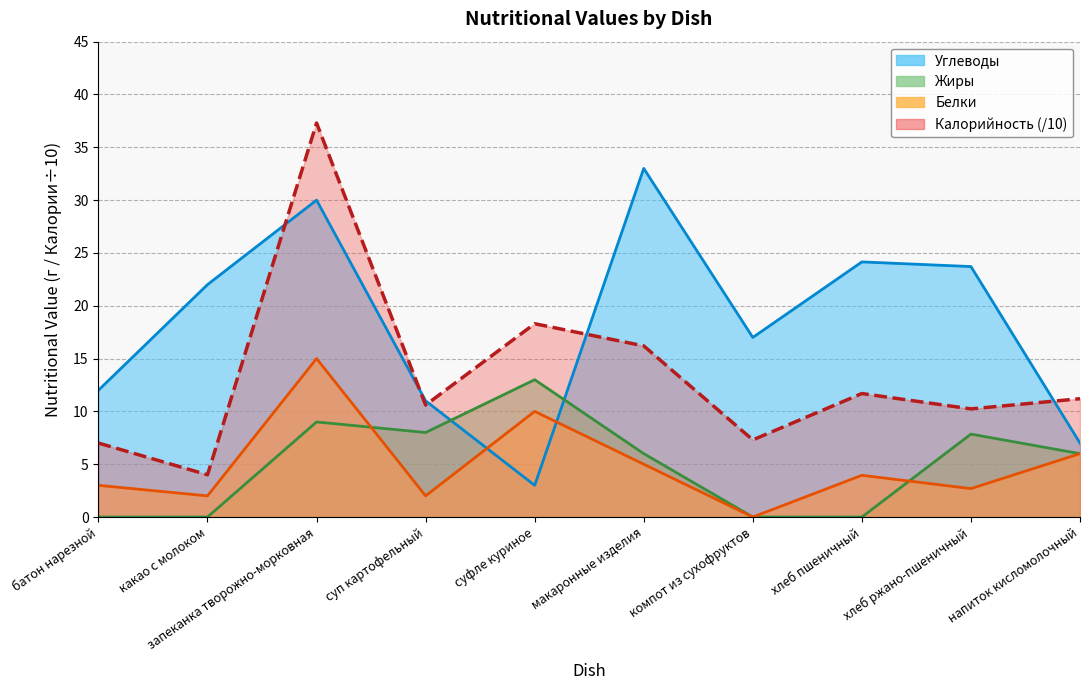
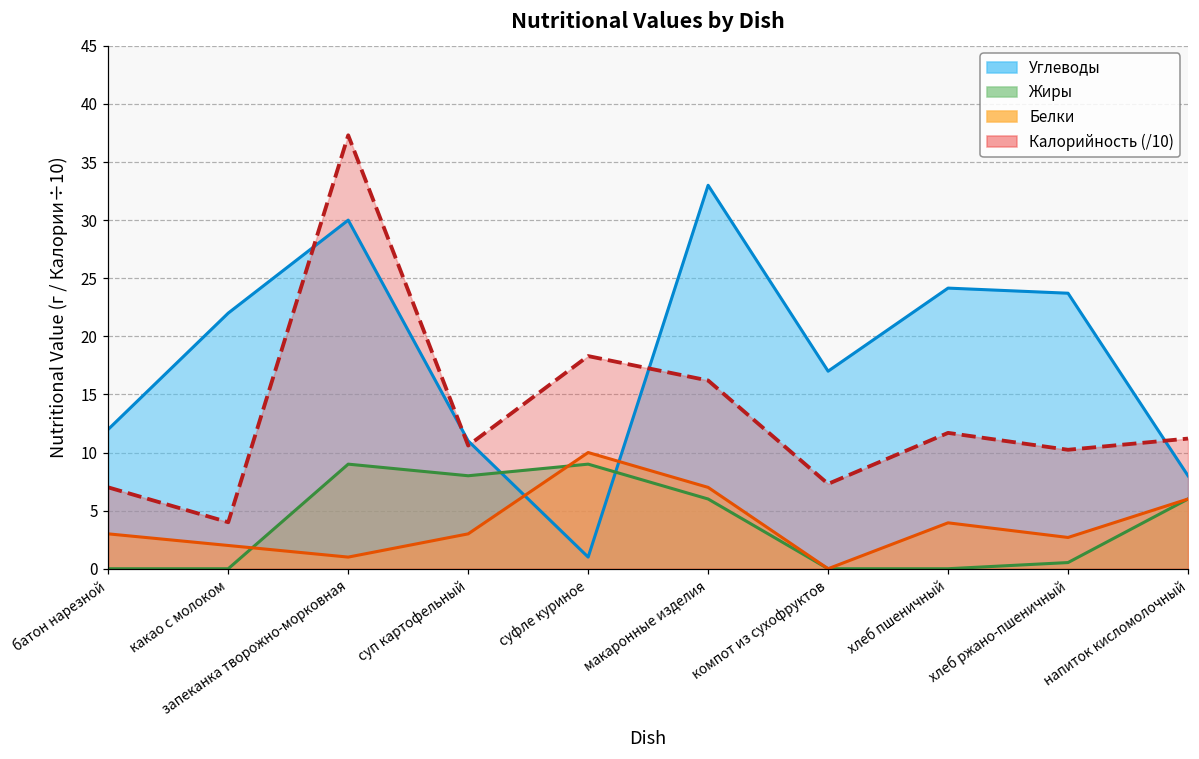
  {
    "Углеводы": {
      "батон нарезной": 12,
      "какао с молоком": 22,
      "запеканка творожно-морковная": 30,
      "суп картофельный": 11,
-     "суфле куриное": 3,
+     "суфле куриное": 1,
      "макаронные изделия": 33,
      "компот из сухофруктов": 17,
      "хлеб пшеничный": 24,
      "хлеб ржано-пшеничный": 23.7,
-     "напиток кисломолочный": 7
+     "напиток кисломолочный": 8
    },
    "Жиры": {
      "батон нарезной": 0.0,
      "какао с молоком": 0.0,
      "запеканка творожно-морковная": 9.0,
      "суп картофельный": 8.0,
-     "суфле куриное": 13,
+     "суфле куриное": 9,
      "макаронные изделия": 6.0,
      "хлеб пшеничный": 0.0,
-     "хлеб ржано-пшеничный": 7.9
+     "хлеб ржано-пшеничный": 0.5
    },
    "Белки": {
      "батон нарезной": 3,
      "какао с молоком": 2,
-     "запеканка творожно-морковная": 15,
-     "суп картофельный": 2,
+     "запеканка творожно-морковная": 1,
+     "суп картофельный": 3,
      "суфле куриное": 10,
-     "макаронные изделия": 5,
+     "макаронные изделия": 7,
      "хлеб пшеничный": 4,
      "хлеб ржано-пшеничный": 2.7
    },
    "Калорийность (/10)": {
      "батон нарезной": 7.0,
      "какао с молоком": 4.0,
      "запеканка творожно-морковная": 37.3,
      "суп картофельный": 10.6,
      "суфле куриное": 18.3,
      "макаронные изделия": 16.2,
      "компот из сухофруктов": 7.3,
      "хлеб пшеничный": 11.7,
      "хлеб ржано-пшеничный": 10.2,
      "напиток кисломолочный": 11.2
    }
  }
